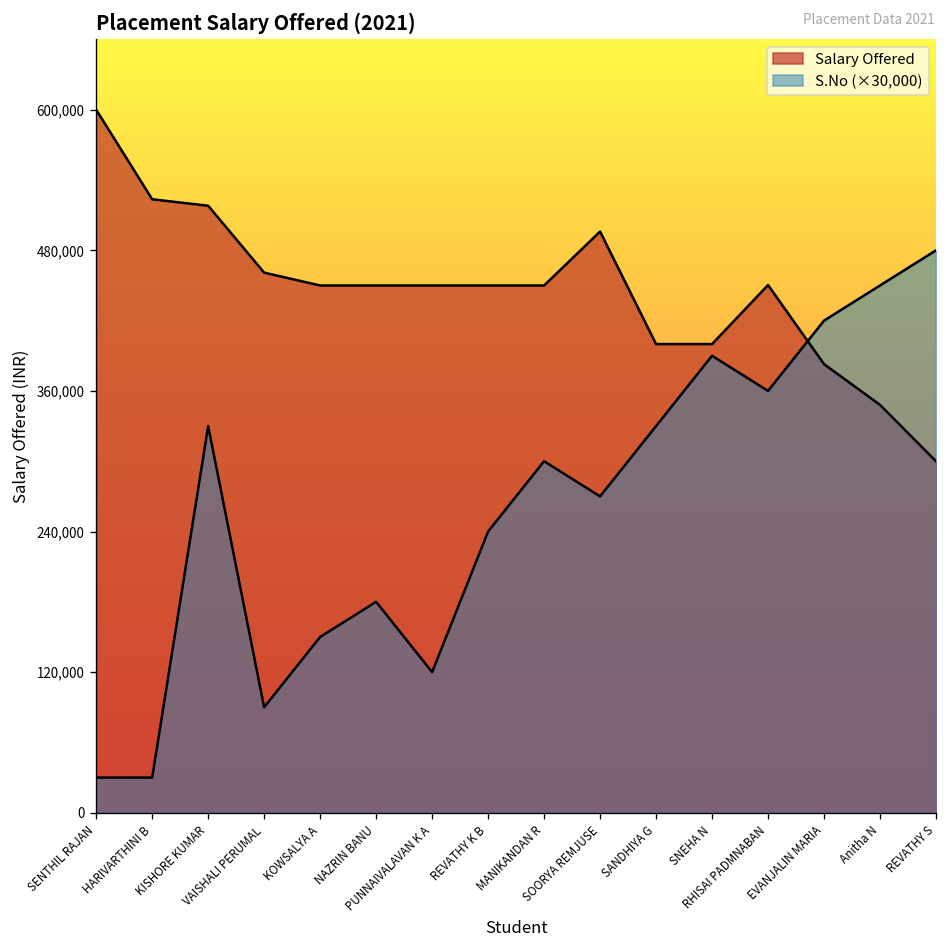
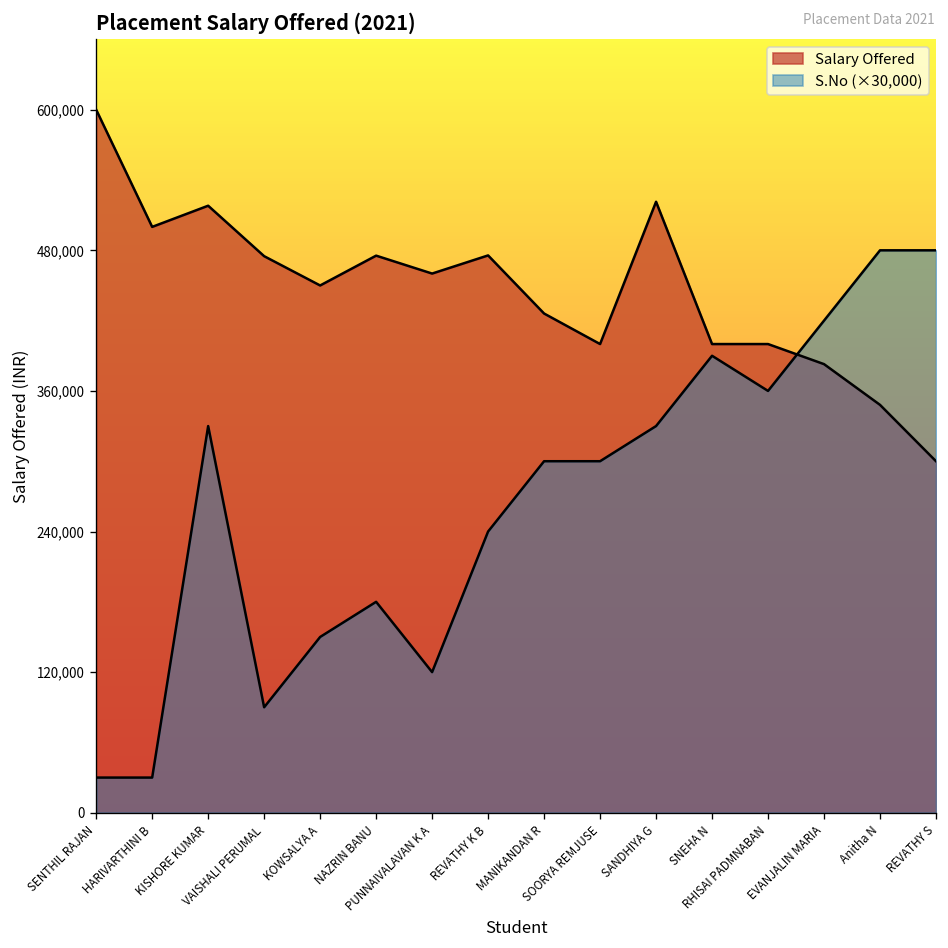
  {
    "Salary Offered": {
      "SENTHIL RAJAN": "600,000",
-     "HARIVARTHINI B": "520,000",
+     "HARIVARTHINI B": "500,000",
      "KISHORE KUMAR": "520,000",
-     "VAISHALI PERUMAL": "460,000",
+     "VAISHALI PERUMAL": "480,000",
      "KOWSALYA A": "450,000",
-     "NAZRIN BANU": "450,000",
-     "PUNNAIVALAVAN K A": "450,000",
-     "REVATHY K B": "450,000",
-     "MANIKANDAN R": "450,000",
-     "SOORYA REMJUSE": "500,000",
-     "SANDHIYA G": "400,000",
+     "NAZRIN BANU": "480,000",
+     "PUNNAIVALAVAN K A": "460,000",
+     "REVATHY K B": "480,000",
+     "MANIKANDAN R": "430,000",
+     "SOORYA REMJUSE": "400,000",
+     "SANDHIYA G": "520,000",
      "SNEHA N": "400,000",
-     "RHISAI PADMNABAN": "450,000",
+     "RHISAI PADMNABAN": "400,000",
      "EVANJALIN MARIA": "380,000",
      "Anitha N": "350,000",
      "REVATHY S": "300,000"
    },
    "S.No (×30,000)": {
      "SENTHIL RAJAN": "30,000",
      "HARIVARTHINI B": "30,000",
      "KISHORE KUMAR": "330,000",
      "VAISHALI PERUMAL": "90,000",
      "KOWSALYA A": "150,000",
      "NAZRIN BANU": "180,000",
      "PUNNAIVALAVAN K A": "120,000",
      "REVATHY K B": "240,000",
      "MANIKANDAN R": "300,000",
-     "SOORYA REMJUSE": "270,000",
+     "SOORYA REMJUSE": "300,000",
      "SANDHIYA G": "330,000",
      "SNEHA N": "390,000",
      "RHISAI PADMNABAN": "360,000",
      "EVANJALIN MARIA": "420,000",
-     "Anitha N": "450,000",
+     "Anitha N": "480,000",
      "REVATHY S": "480,000"
    }
  }
